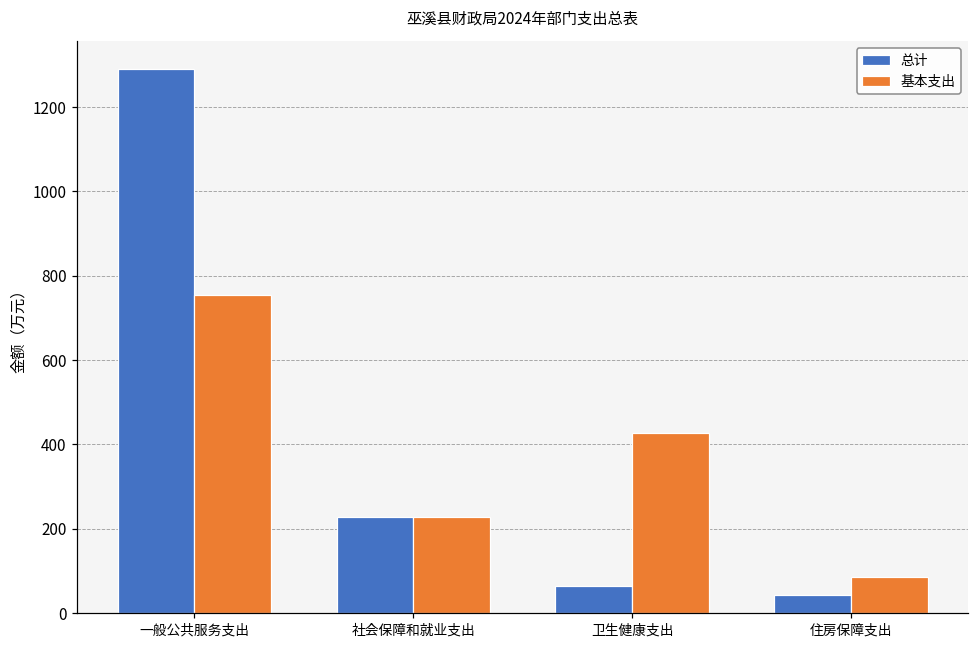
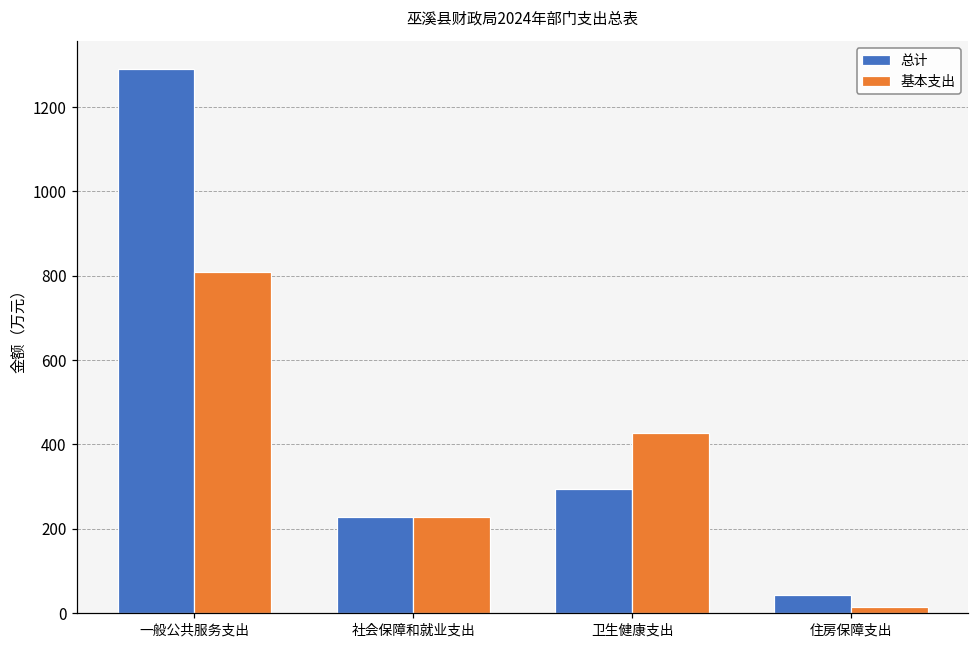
  {
    "总计": {
      "一般公共服务支出": 1290,
      "社会保障和就业支出": 230,
-     "卫生健康支出": 60,
+     "卫生健康支出": 300,
      "住房保障支出": 40
    },
    "基本支出": {
-     "一般公共服务支出": 750,
+     "一般公共服务支出": 810,
      "社会保障和就业支出": 230,
      "卫生健康支出": 430,
-     "住房保障支出": 90
+     "住房保障支出": 10
    }
  }
